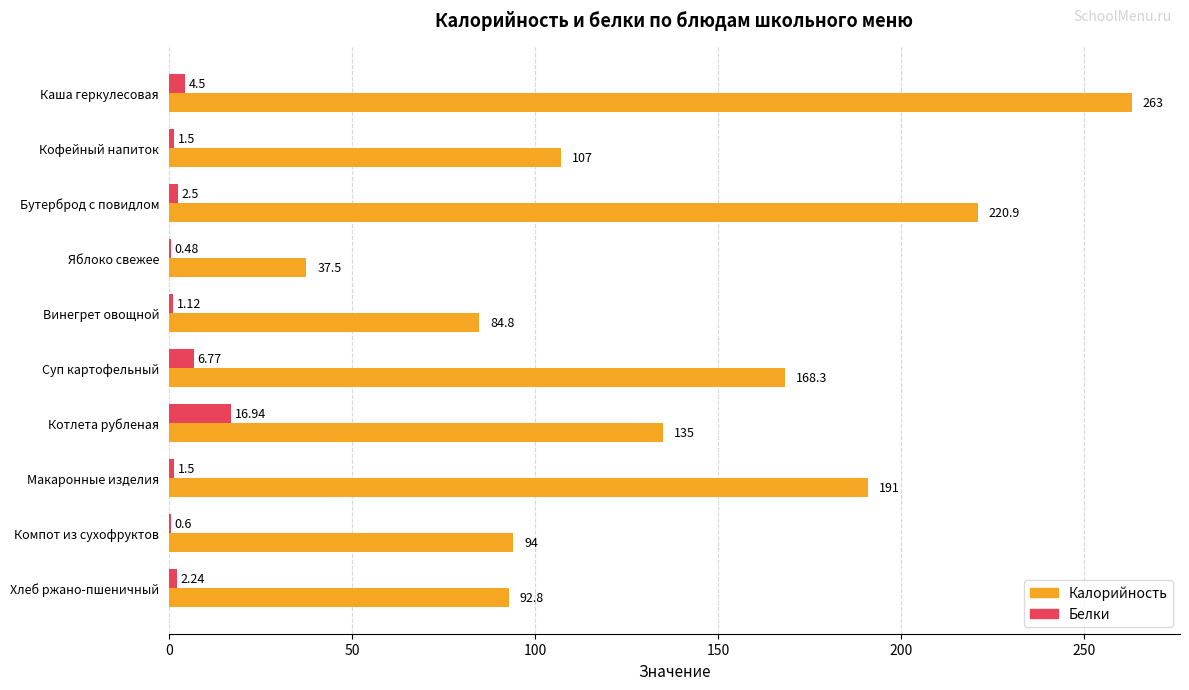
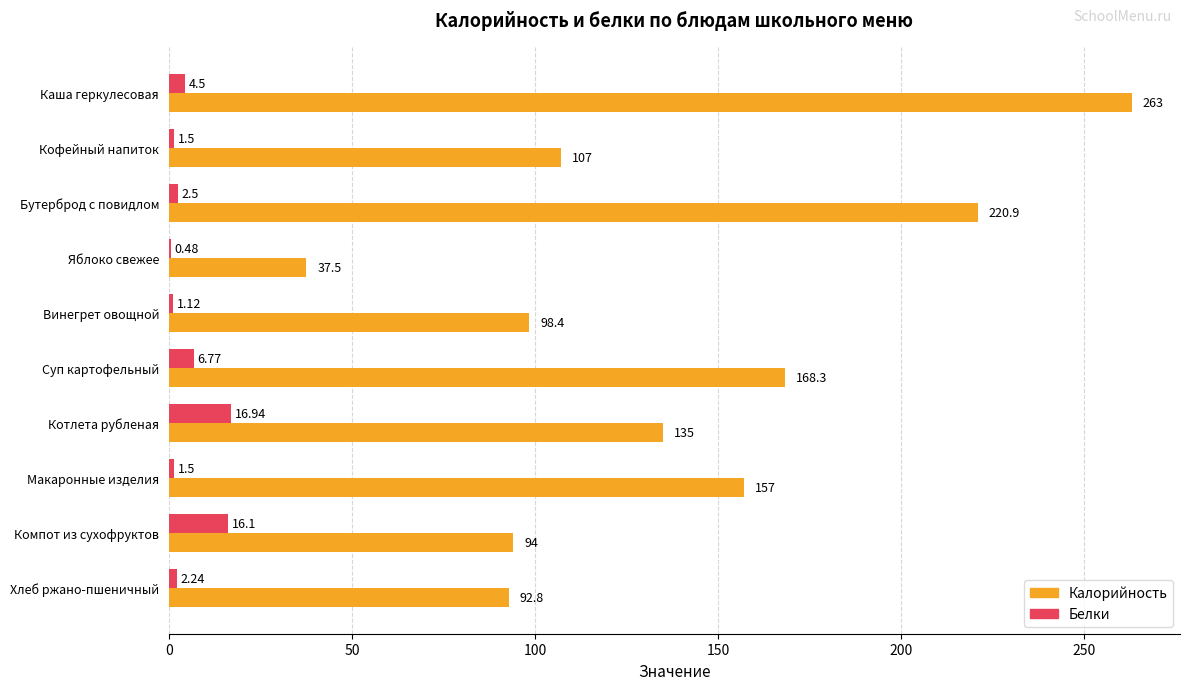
  {
    "Калорийность": {
      "Каша геркулесовая": 263,
      "Кофейный напиток": 107,
      "Бутерброд с повидлом": 220.9,
      "Яблоко свежее": 37.5,
-     "Винегрет овощной": 84.8,
+     "Винегрет овощной": 98.4,
      "Суп картофельный": 168.3,
      "Котлета рубленая": 135,
-     "Макаронные изделия": 191,
+     "Макаронные изделия": 157,
      "Компот из сухофруктов": 94,
      "Хлеб ржано-пшеничный": 92.8
    },
    "Белки": {
      "Каша геркулесовая": 4.5,
      "Кофейный напиток": 1.5,
      "Бутерброд с повидлом": 2.5,
      "Яблоко свежее": 0.48,
      "Винегрет овощной": 1.12,
      "Суп картофельный": 6.77,
      "Котлета рубленая": 16.94,
      "Макаронные изделия": 1.5,
-     "Компот из сухофруктов": 0.6,
+     "Компот из сухофруктов": 16.1,
      "Хлеб ржано-пшеничный": 2.24
    }
  }
